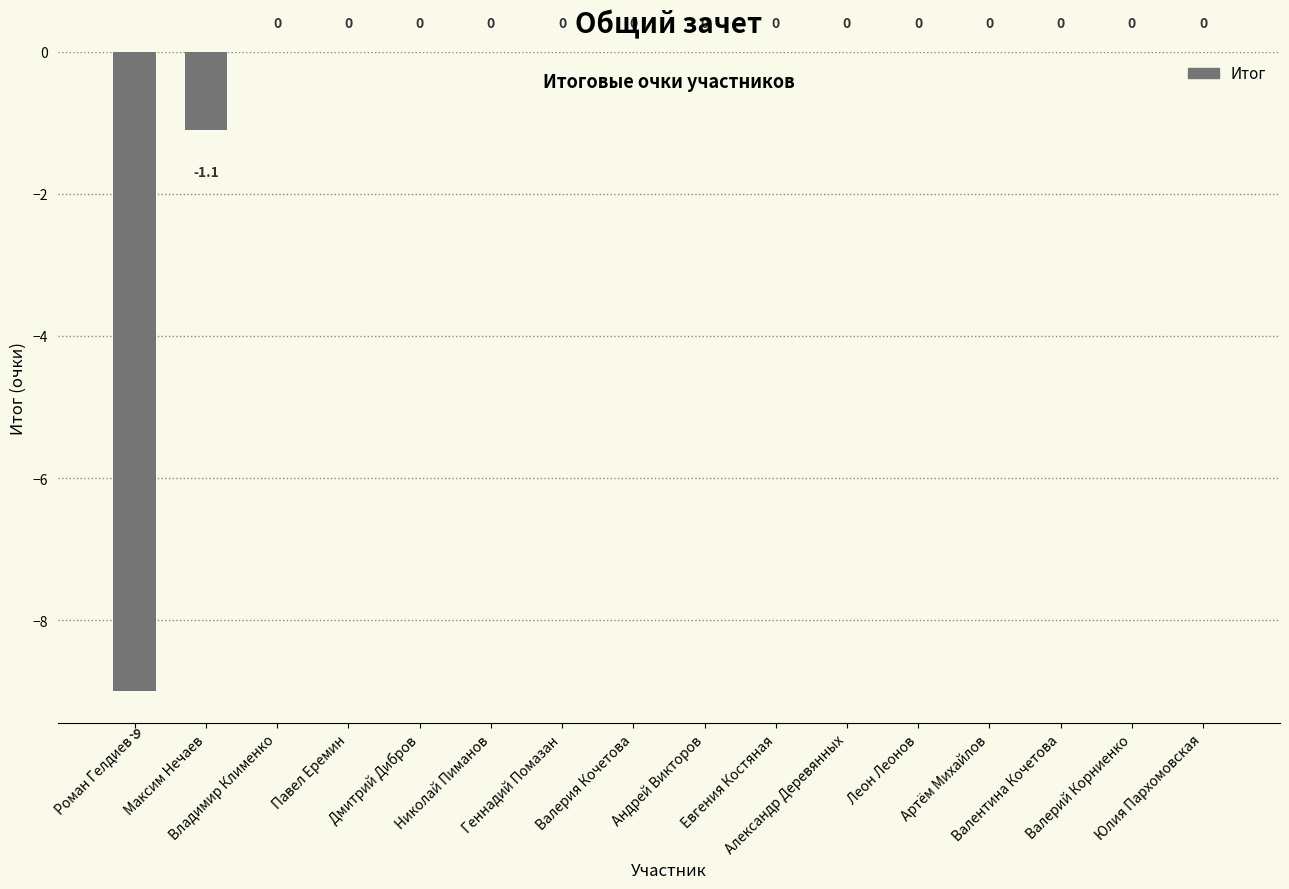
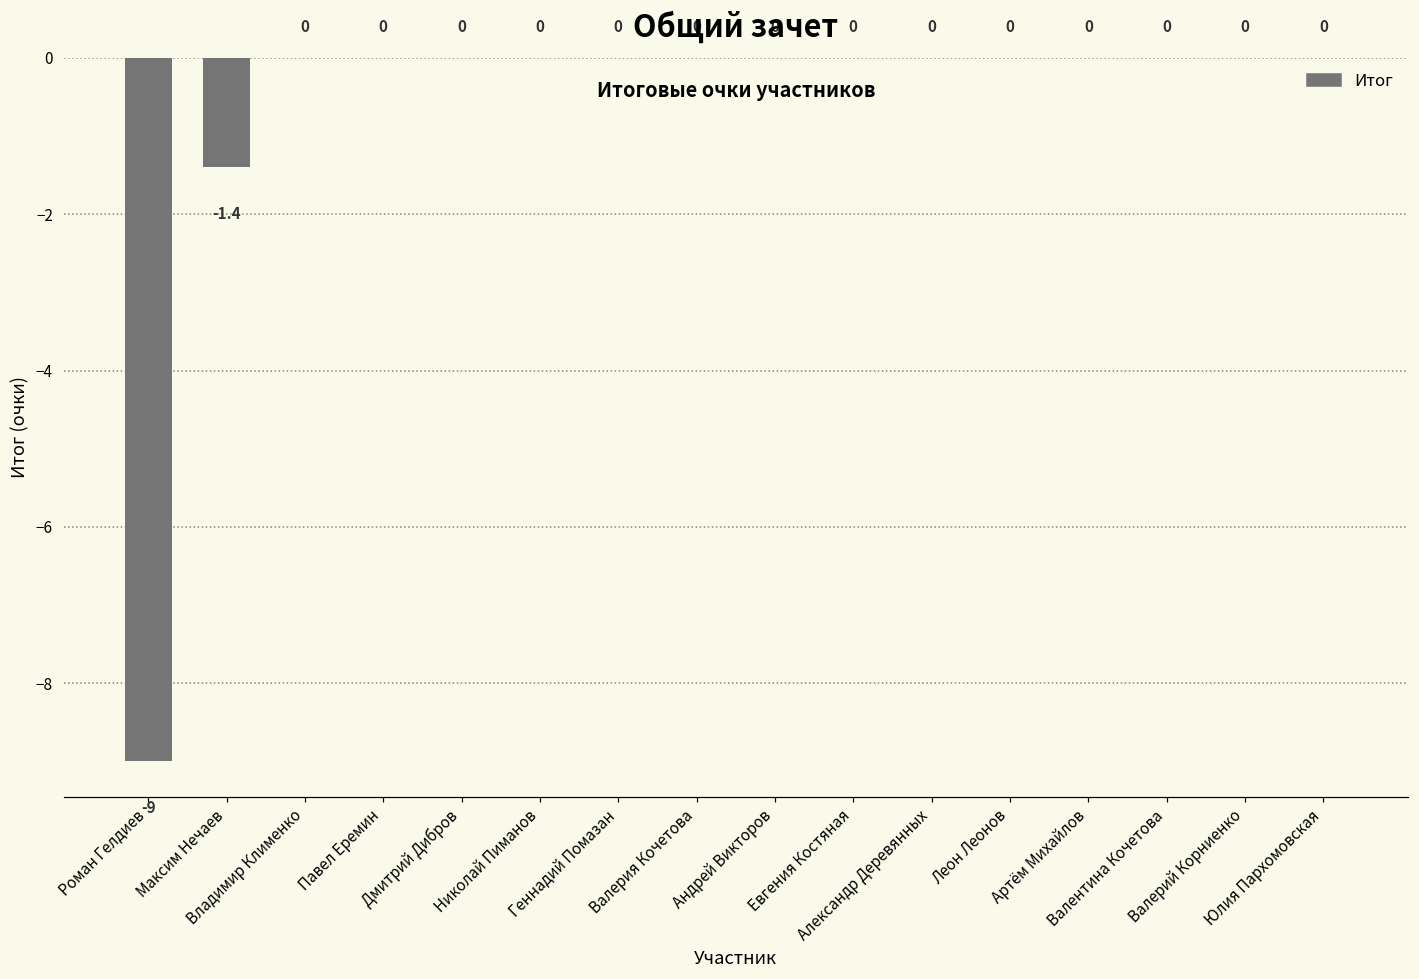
  {
-   "Максим Нечаев": -1.1,
+   "Максим Нечаев": -1.4,
    "Владимир Клименко": 0,
    "Павел Еремин": 0,
    "Дмитрий Дибров": 0,
    "Николай Пиманов": 0,
    "Геннадий Помазан": 0,
    "Валерия Кочетова": 0,
    "Андрей Викторов": 0,
    "Евгения Костяная": 0,
    "Александр Деревянных": 0,
    "Леон Леонов": 0,
    "Артём Михайлов": 0,
    "Валентина Кочетова": 0,
    "Валерий Корниенко": 0,
    "Юлия Пархомовская": 0
  }
